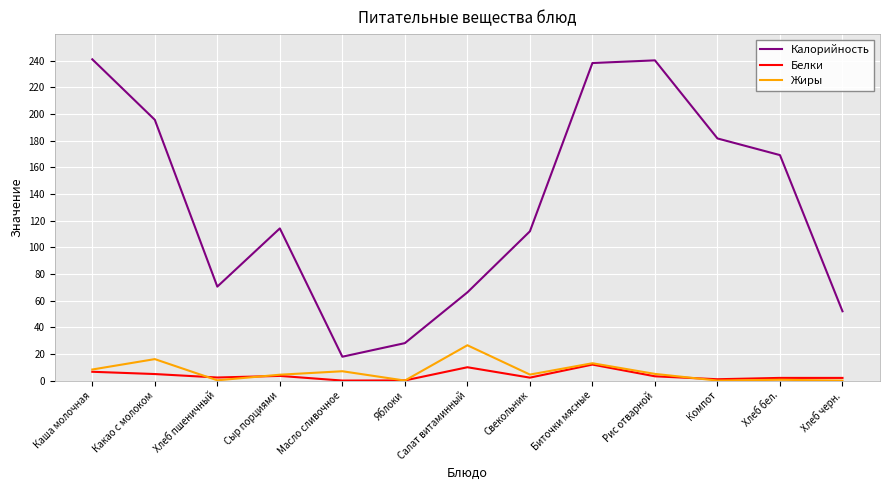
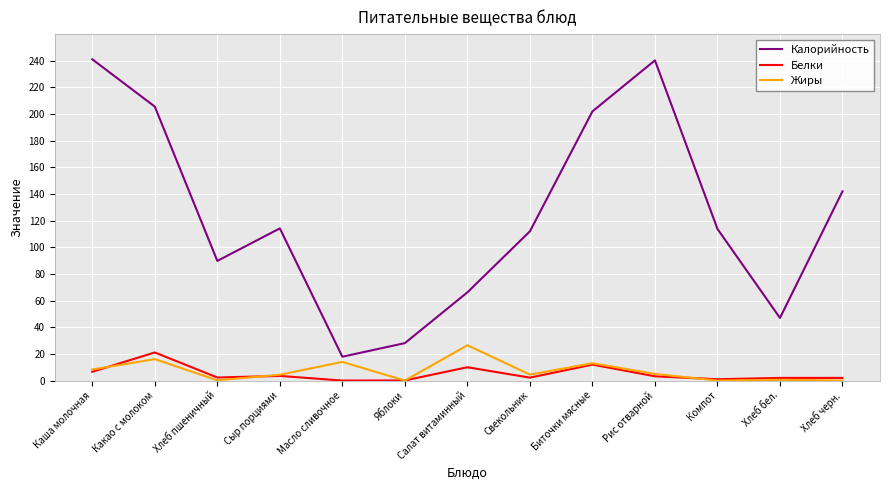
  {
    "Калорийность": {
      "Каша молочная": 241,
-     "Какао с молоком": 196,
-     "Хлеб пшеничный": 71,
+     "Какао с молоком": 206,
+     "Хлеб пшеничный": 90,
      "Сыр порциями": 114,
      "Масло сливочное": 18,
      "Яблоки": 28,
      "Салат витаминный": 66,
      "Свекольник": 112,
-     "Биточки мясные": 238,
+     "Биточки мясные": 202,
      "Рис отварной": 240,
-     "Компот": 182,
-     "Хлеб бел.": 169,
-     "Хлеб черн.": 52
+     "Компот": 114,
+     "Хлеб бел.": 47,
+     "Хлеб черн.": 142
    },
    "Белки": {
-     "Какао с молоком": 5,
+     "Какао с молоком": 21,
      "Хлеб пшеничный": 2,
      "Масло сливочное": 0,
      "Салат витаминный": 10,
      "Свекольник": 2,
      "Хлеб черн.": 2
    },
    "Жиры": {
      "Какао с молоком": 16,
      "Хлеб пшеничный": 0,
-     "Масло сливочное": 7,
+     "Масло сливочное": 14,
      "Салат витаминный": 27,
      "Свекольник": 5,
      "Хлеб черн.": 0
    }
  }
